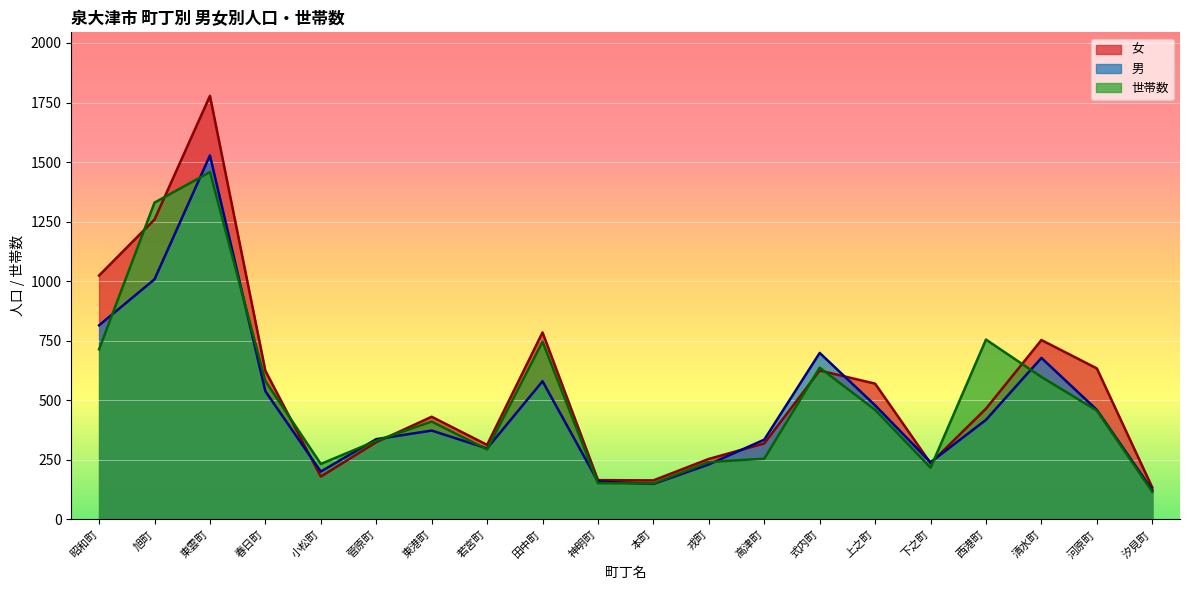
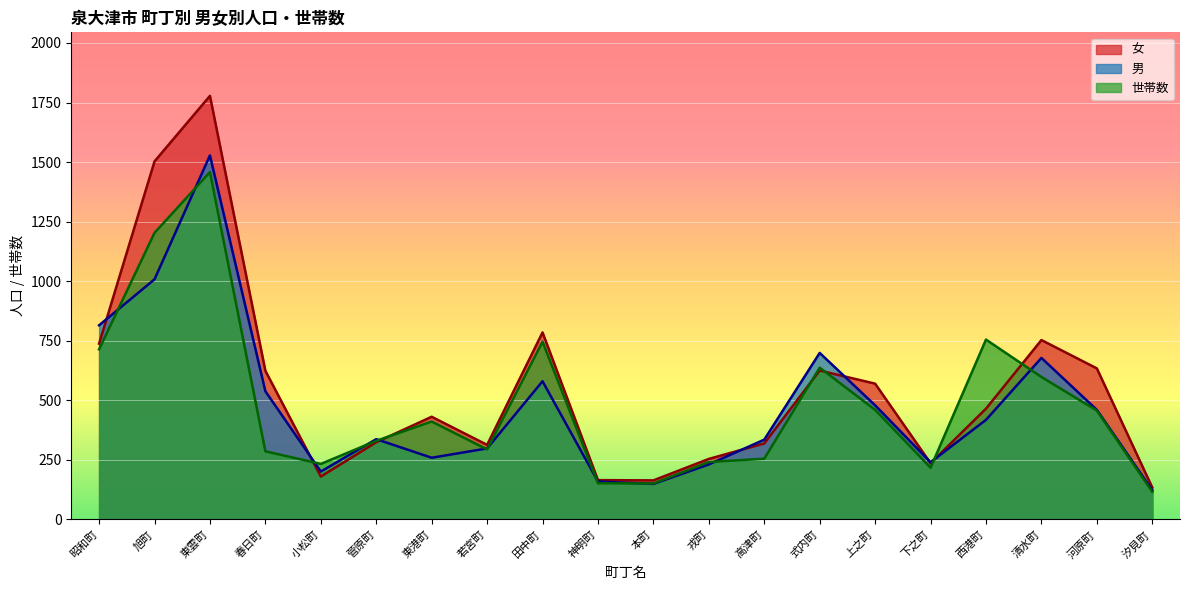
  {
    "女": {
-     "昭和町": 1020,
-     "旭町": 1260,
+     "昭和町": 740,
+     "旭町": 1500,
      "東雲町": 1780,
      "春日町": 620,
      "小松町": 180,
      "東港町": 430,
      "若宮町": 310,
      "田中町": 790,
      "本町": 160,
      "戎町": 250,
      "高津町": 320,
      "式内町": 630,
      "上之町": 570,
      "西港町": 470,
      "清水町": 750,
      "河原町": 630,
      "汐見町": 130
    },
    "男": {
      "昭和町": 820,
      "旭町": 1010,
      "東雲町": 1530,
      "春日町": 540,
      "小松町": 200,
-     "東港町": 370,
+     "東港町": 260,
      "田中町": 580,
      "高津町": 340,
      "式内町": 700,
      "上之町": 480,
      "西港町": 420,
      "清水町": 680
    },
    "世帯数": {
      "昭和町": 710,
-     "旭町": 1330,
+     "旭町": 1200,
      "東雲町": 1460,
-     "春日町": 580,
+     "春日町": 290,
      "小松町": 230,
      "東港町": 410,
      "田中町": 750,
      "高津町": 260,
      "式内町": 640,
      "上之町": 460,
      "下之町": 220,
      "西港町": 760,
      "清水町": 600
    }
  }
